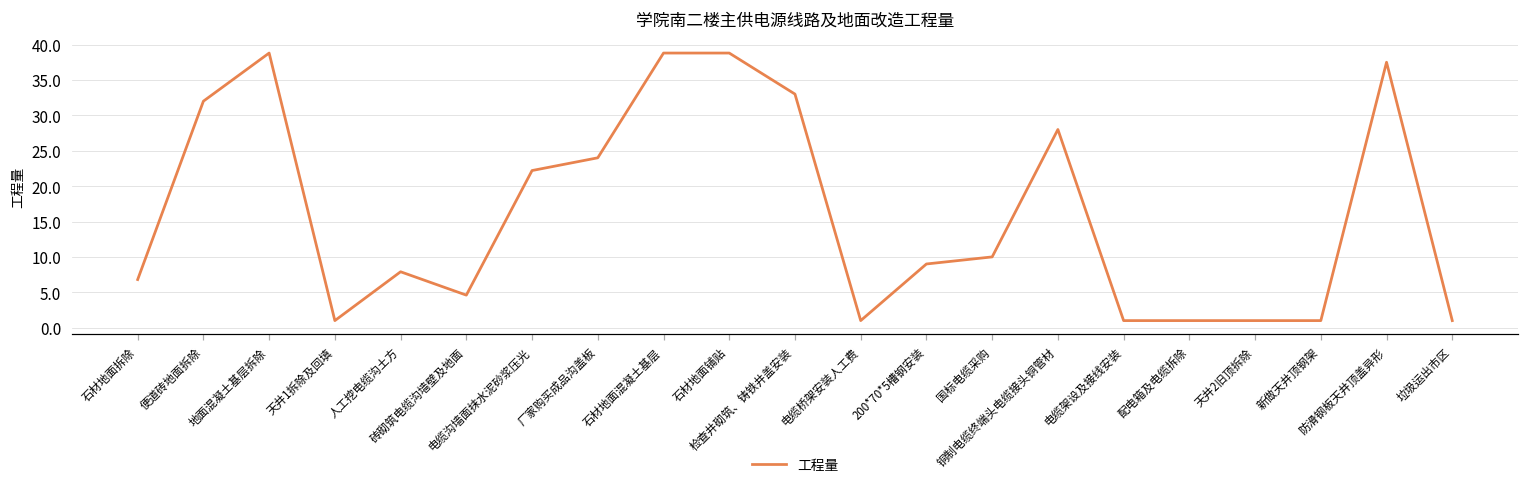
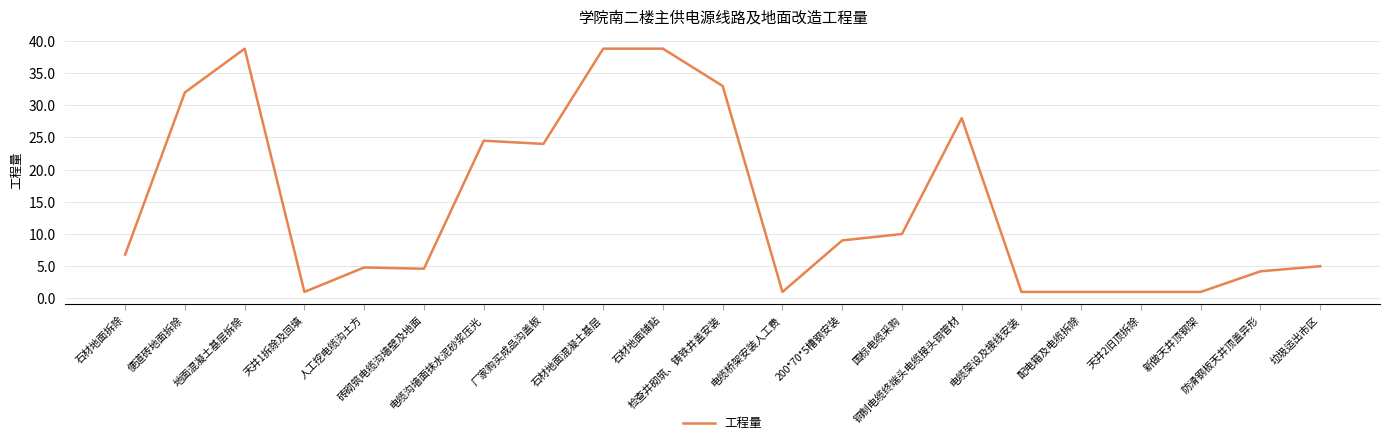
  {
    "石材地面拆除": 7,
    "便道砖地面拆除": 32,
    "地面混凝土基层拆除": 39,
    "天井1拆除及回填": 1,
-   "人工挖电缆沟土方": 8,
+   "人工挖电缆沟土方": 5,
    "砖砌筑电缆沟墙壁及地面": 5,
-   "电缆沟墙面抹水泥砂浆压光": 22,
+   "电缆沟墙面抹水泥砂浆压光": 25,
    "厂家购买成品沟盖板": 24,
    "石材地面混凝土基层": 39,
    "石材地面铺贴": 39,
    "检查井砌筑、铸铁井盖安装": 33,
    "电缆桥架安装人工费": 1,
    "200*70*5槽钢安装": 9,
    "国标电缆采购": 10,
    "铜制电缆终端头电缆接头铜管材": 28,
    "电缆架设及接线安装": 1,
    "配电箱及电缆拆除": 1,
    "天井2旧顶拆除": 1,
    "新做天井顶钢架": 1,
-   "防滑钢板天井顶盖异形": 38,
-   "垃圾运出市区": 1
+   "防滑钢板天井顶盖异形": 4,
+   "垃圾运出市区": 5
  }
